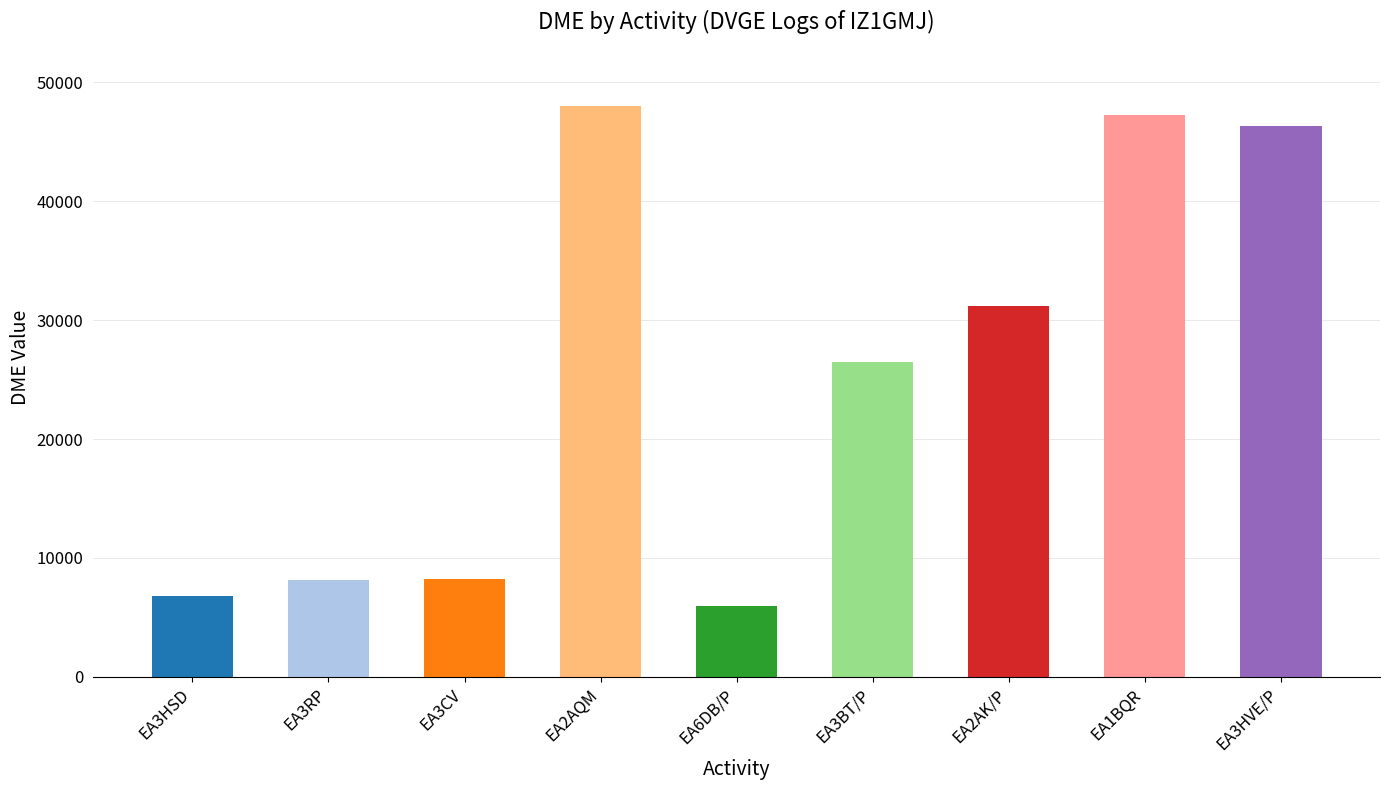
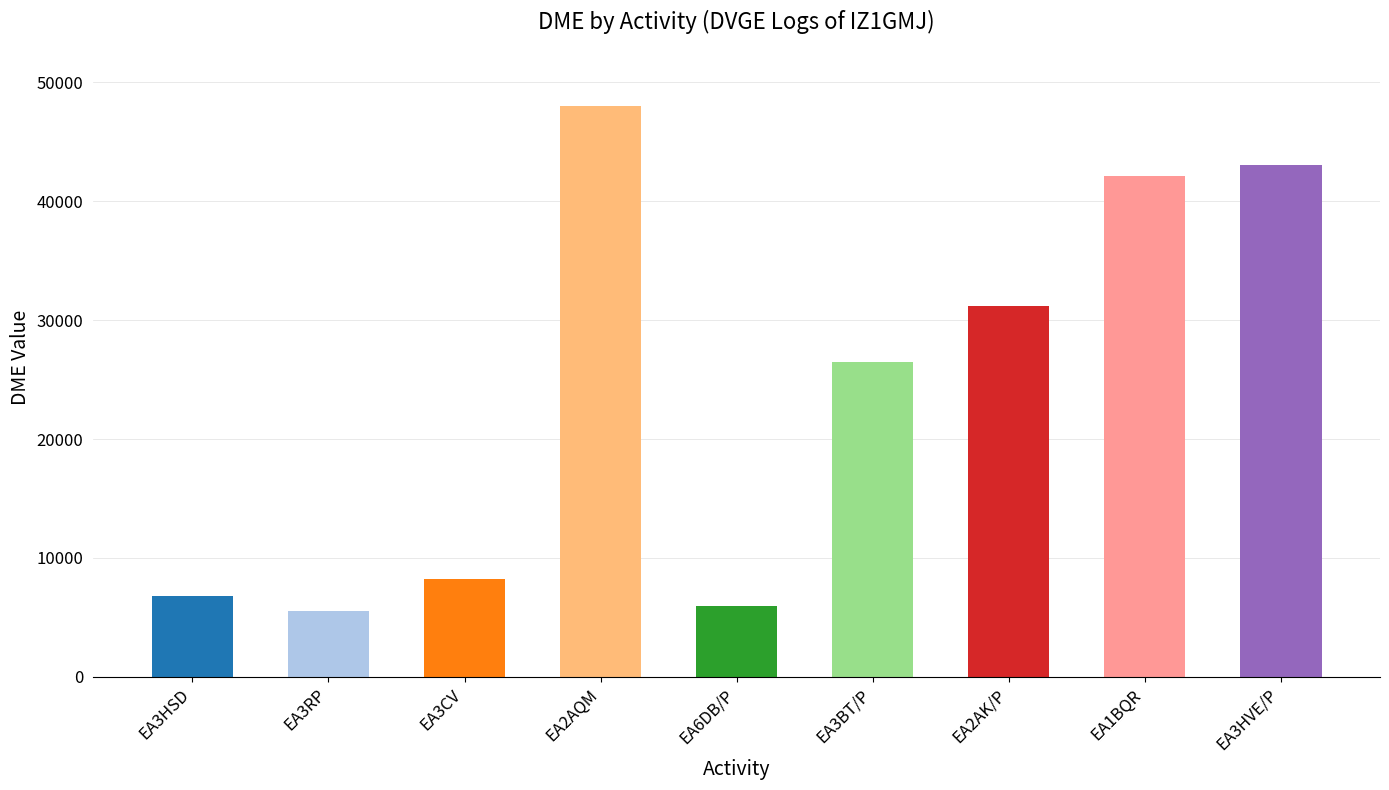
  {
    "EA3HSD": 6800,
-   "EA3RP": 8100,
+   "EA3RP": 5500,
    "EA3CV": 8300,
    "EA2AQM": 48000,
    "EA6DB/P": 5900,
    "EA3BT/P": 26500,
    "EA2AK/P": 31200,
-   "EA1BQR": 47200,
-   "EA3HVE/P": 46300
+   "EA1BQR": 42100,
+   "EA3HVE/P": 43100
  }
